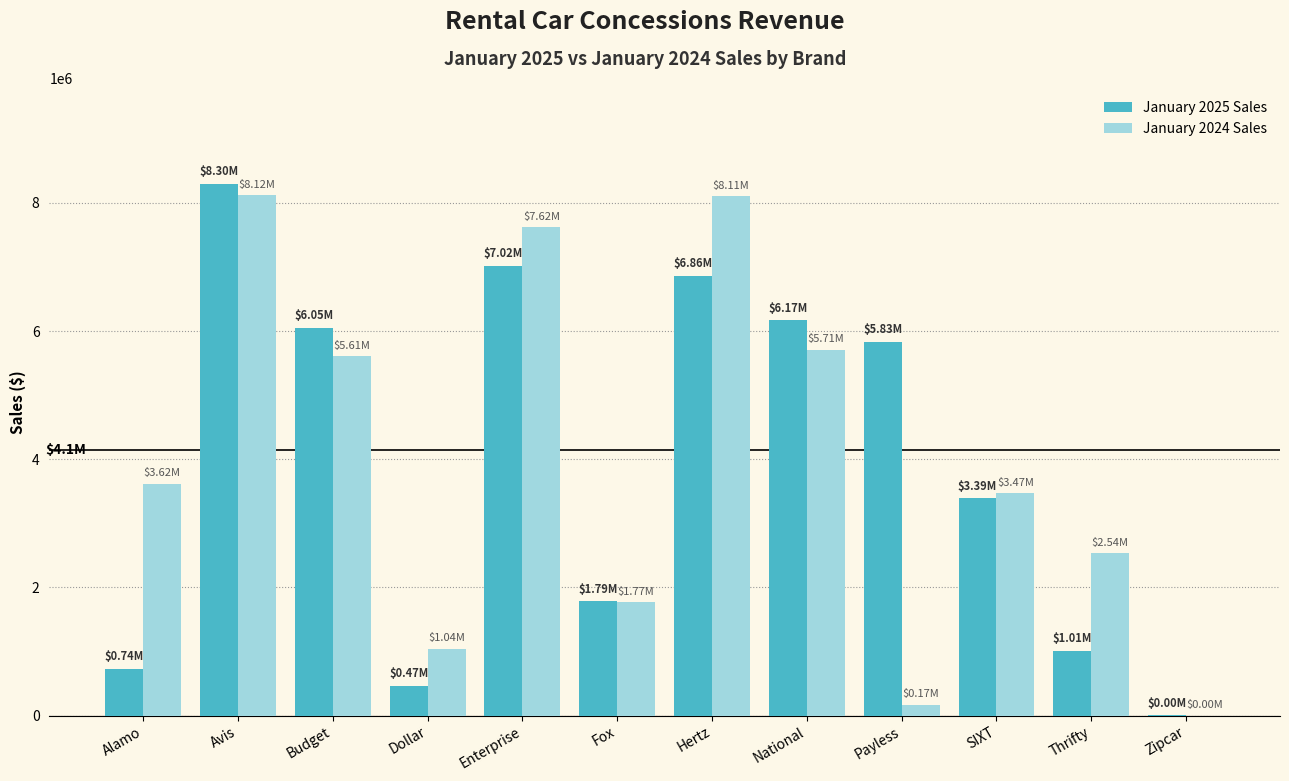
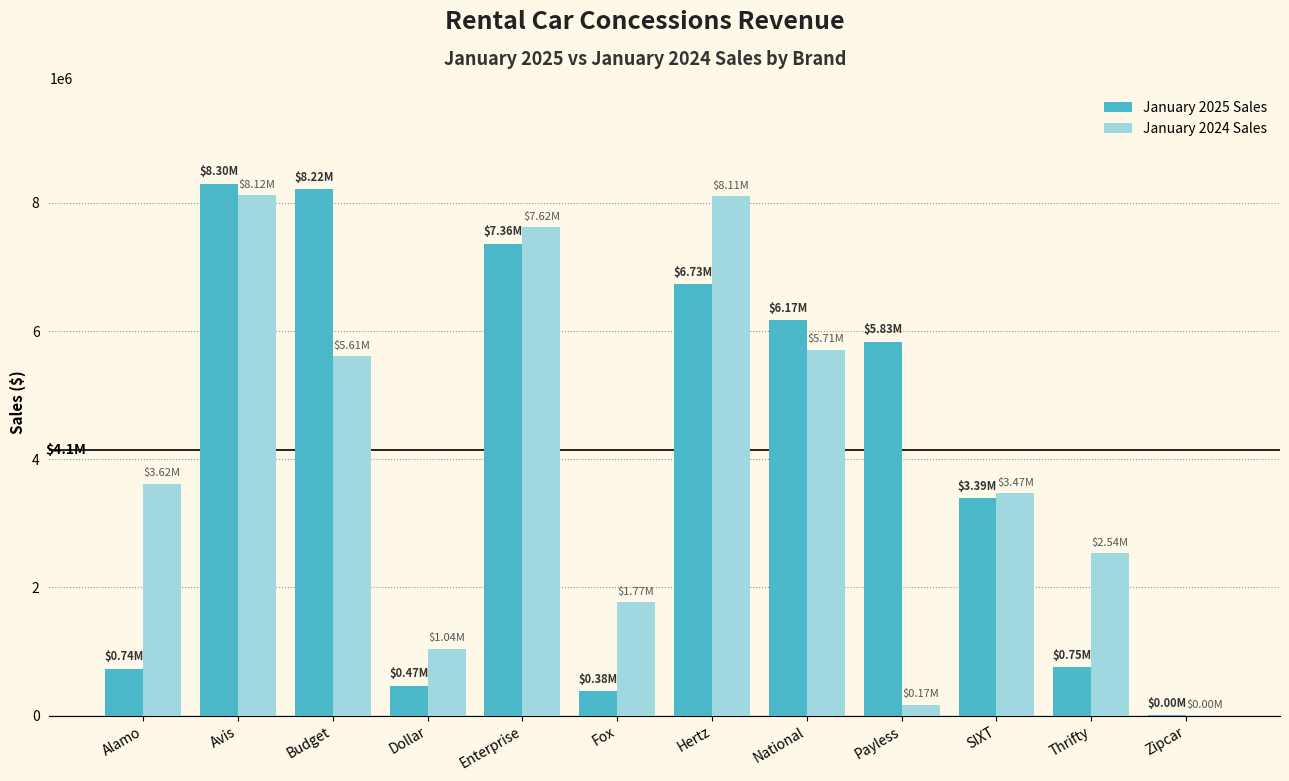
  {
    "January 2025 Sales": {
      "Alamo": "$0.74M",
      "Avis": "$8.30M",
-     "Budget": "$6.05M",
+     "Budget": "$8.22M",
      "Dollar": "$0.47M",
-     "Enterprise": "$7.02M",
-     "Fox": "$1.79M",
-     "Hertz": "$6.86M",
+     "Enterprise": "$7.36M",
+     "Fox": "$0.38M",
+     "Hertz": "$6.73M",
      "National": "$6.17M",
      "Payless": "$5.83M",
      "SIXT": "$3.39M",
-     "Thrifty": "$1.01M"
+     "Thrifty": "$0.75M"
    },
    "January 2024 Sales": {
      "Alamo": "$3.62M",
      "Avis": "$8.12M",
      "Budget": "$5.61M",
      "Dollar": "$1.04M",
      "Enterprise": "$7.62M",
      "Fox": "$1.77M",
      "Hertz": "$8.11M",
      "National": "$5.71M",
      "Payless": "$0.17M",
      "SIXT": "$3.47M",
      "Thrifty": "$2.54M"
    }
  }
